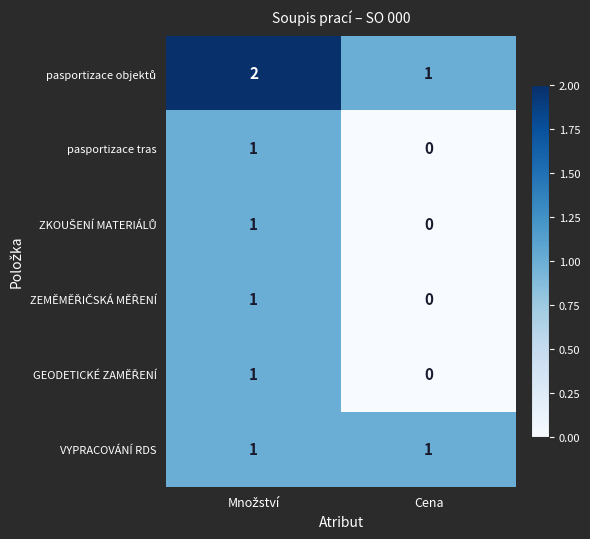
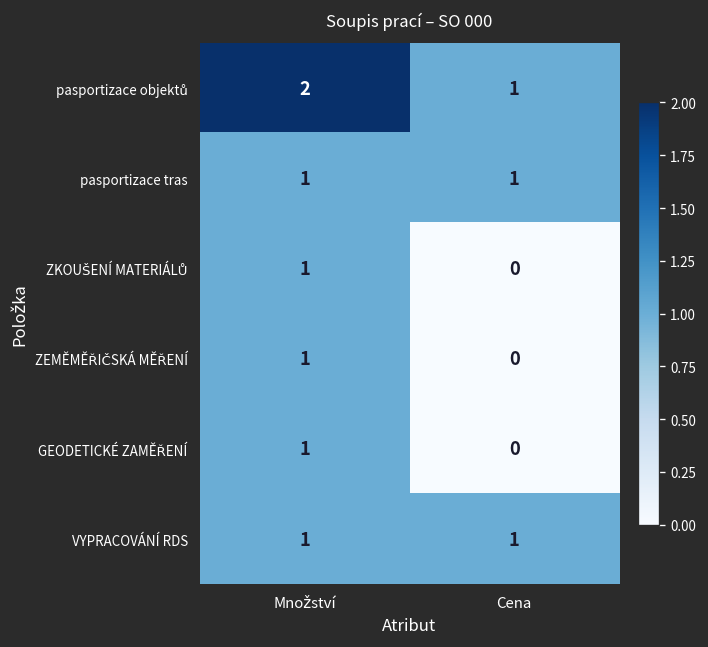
  {
    "pasportizace objektů": {
      "Množství": 2,
      "Cena": 1
    },
    "pasportizace tras": {
      "Množství": 1,
-     "Cena": 0
+     "Cena": 1
    },
    "ZKOUŠENÍ MATERIÁLŮ": {
      "Množství": 1,
      "Cena": 0
    },
    "ZEMĚMĚŘIČSKÁ MĚŘENÍ": {
      "Množství": 1,
      "Cena": 0
    },
    "GEODETICKÉ ZAMĚŘENÍ": {
      "Množství": 1,
      "Cena": 0
    },
    "VYPRACOVÁNÍ RDS": {
      "Množství": 1,
      "Cena": 1
    }
  }
